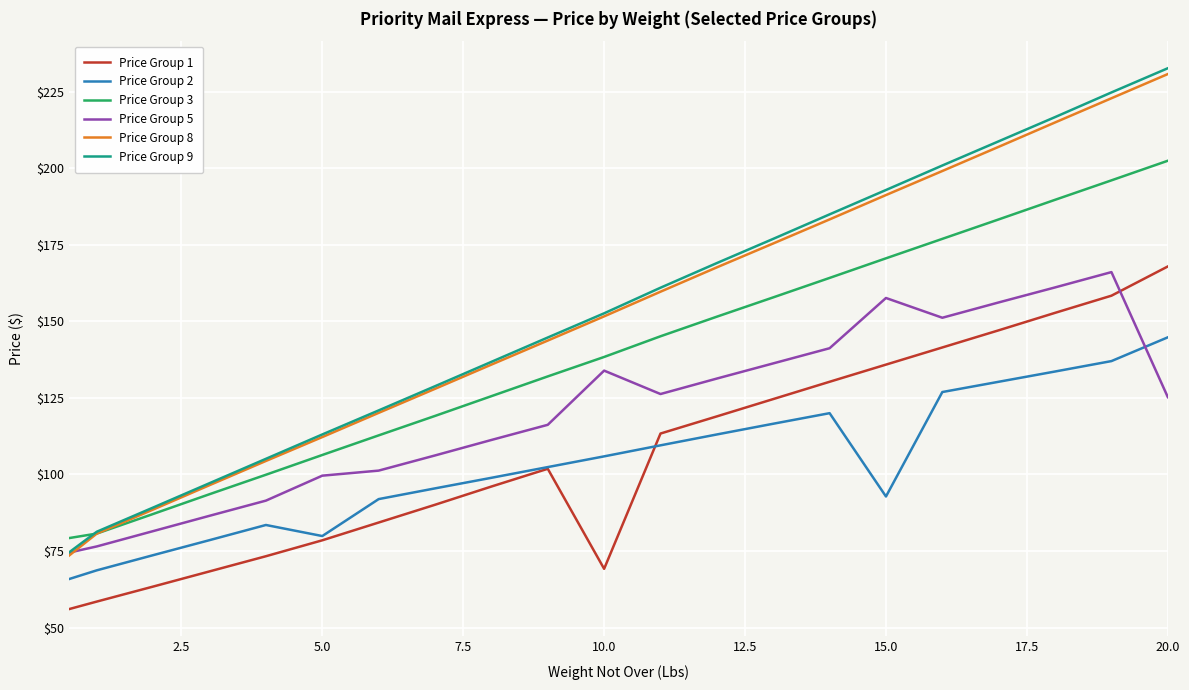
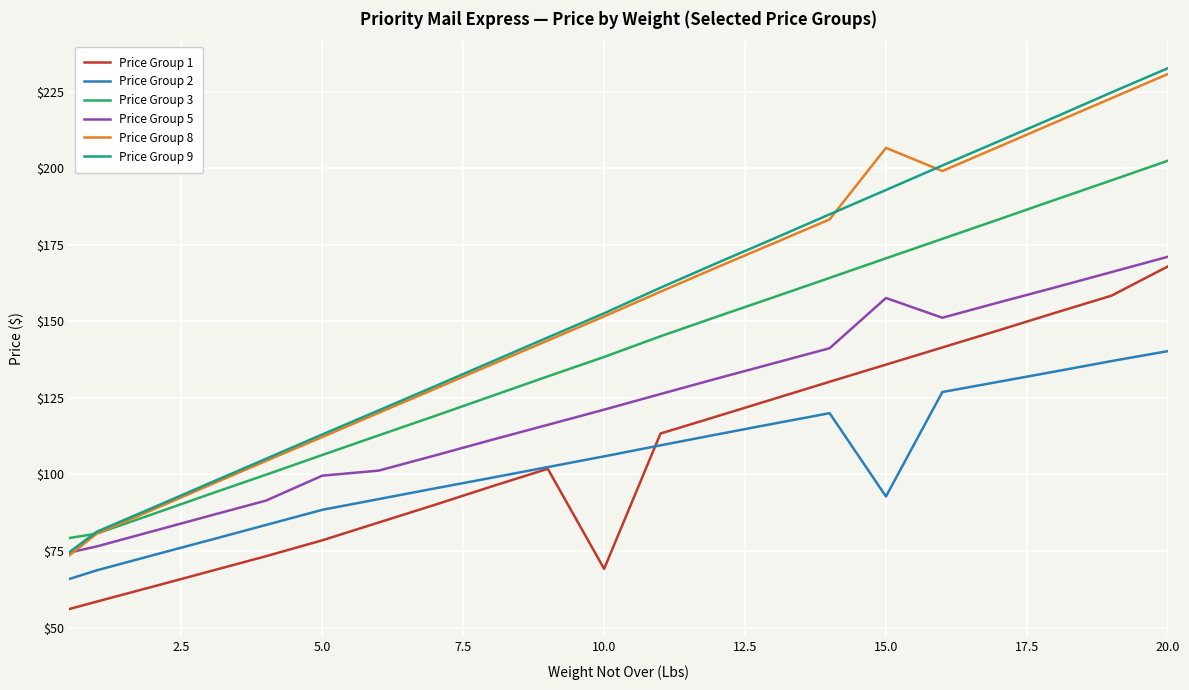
  {
    "Price Group 1": {
      "5.0": "$79",
      "10.0": "$69",
      "15.0": "$136",
      "20.0": "$168"
    },
    "Price Group 2": {
-     "5.0": "$80",
+     "5.0": "$88",
      "10.0": "$106",
      "15.0": "$93",
-     "20.0": "$145"
+     "20.0": "$140"
    },
    "Price Group 5": {
      "5.0": "$100",
-     "10.0": "$134",
+     "10.0": "$121",
      "15.0": "$158",
-     "20.0": "$125"
+     "20.0": "$171"
    },
    "Price Group 8": {
      "5.0": "$112",
      "10.0": "$152",
-     "15.0": "$191",
+     "15.0": "$207",
      "20.0": "$231"
    }
  }
